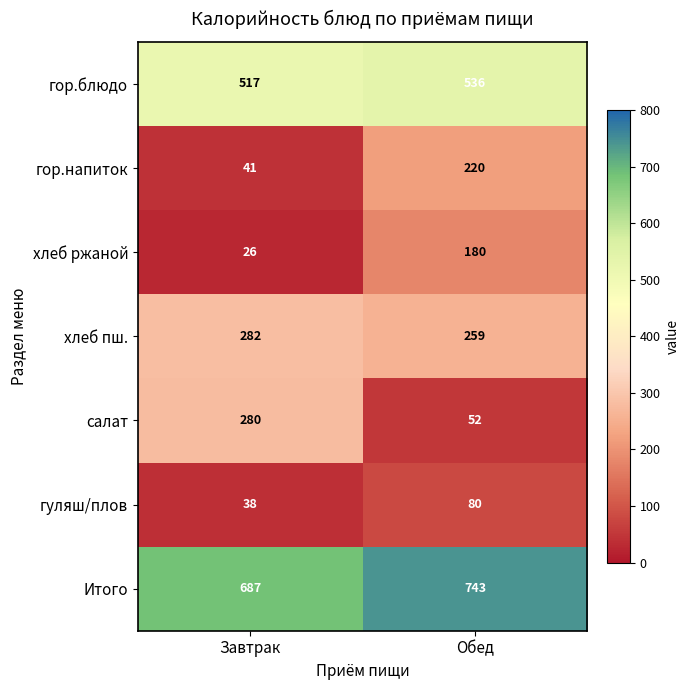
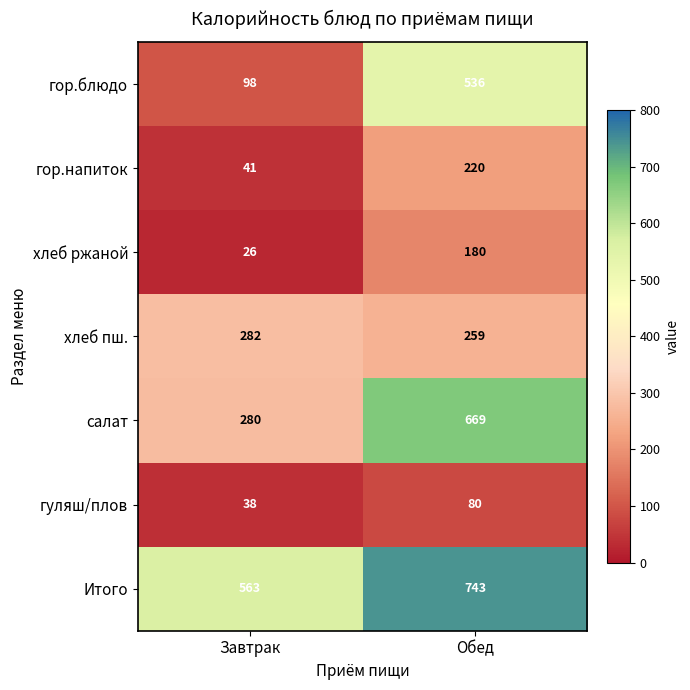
  {
    "гор.блюдо": {
-     "Завтрак": 517,
+     "Завтрак": 98,
      "Обед": 536
    },
    "гор.напиток": {
      "Завтрак": 41,
      "Обед": 220
    },
    "хлеб ржаной": {
      "Завтрак": 26,
      "Обед": 180
    },
    "хлеб пш.": {
      "Завтрак": 282,
      "Обед": 259
    },
    "салат": {
      "Завтрак": 280,
-     "Обед": 52
+     "Обед": 669
    },
    "гуляш/плов": {
      "Завтрак": 38,
      "Обед": 80
    },
    "Итого": {
-     "Завтрак": 687,
+     "Завтрак": 563,
      "Обед": 743
    }
  }
